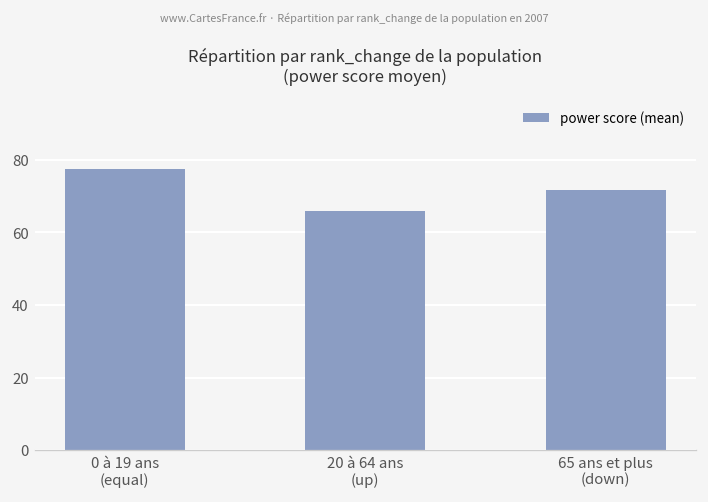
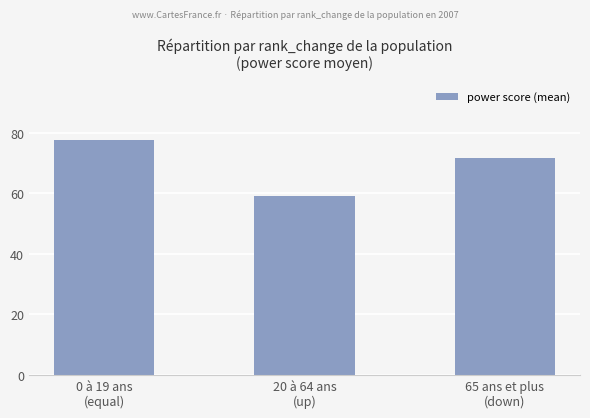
  {
    "0 à 19 ans (equal)": 78,
-   "20 à 64 ans (up)": 66,
+   "20 à 64 ans (up)": 59,
    "65 ans et plus (down)": 72
  }
